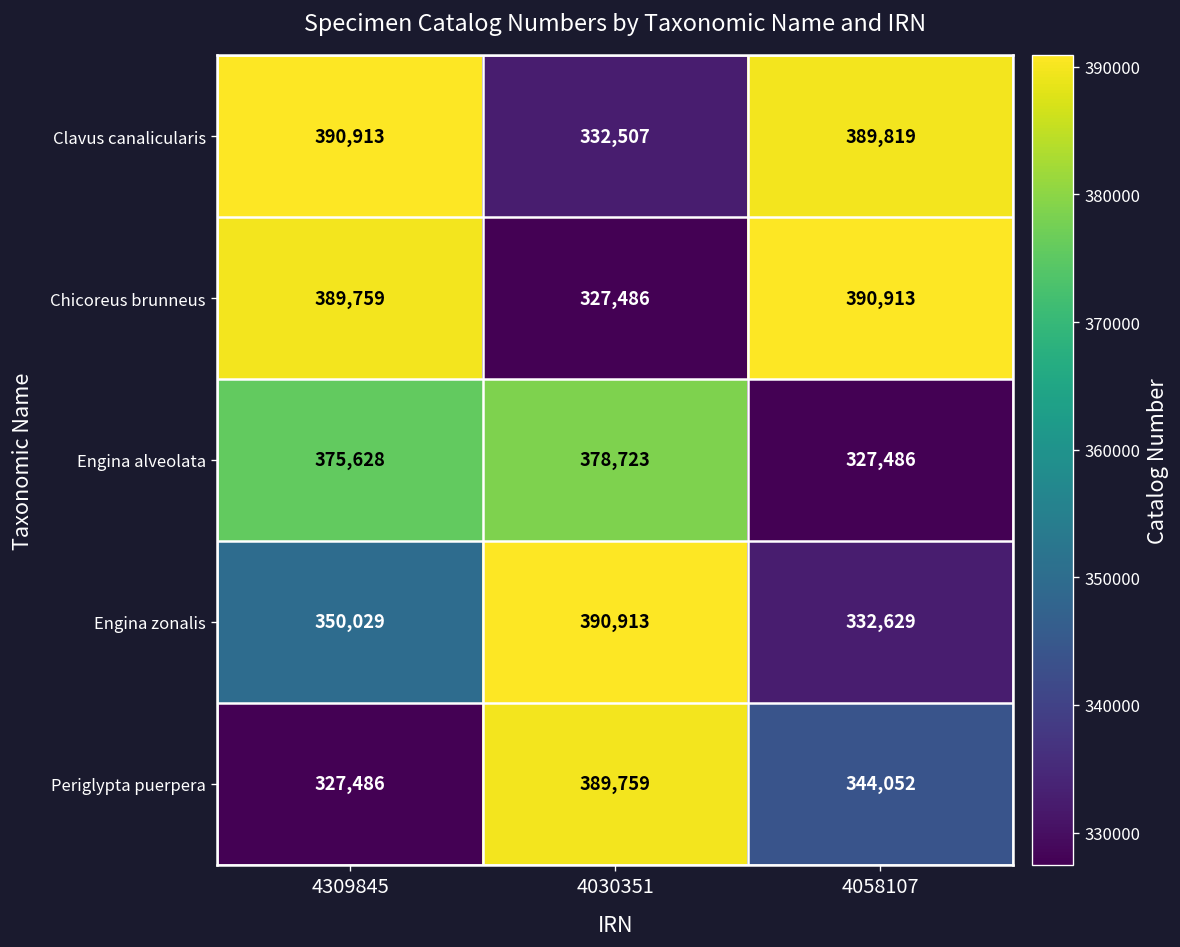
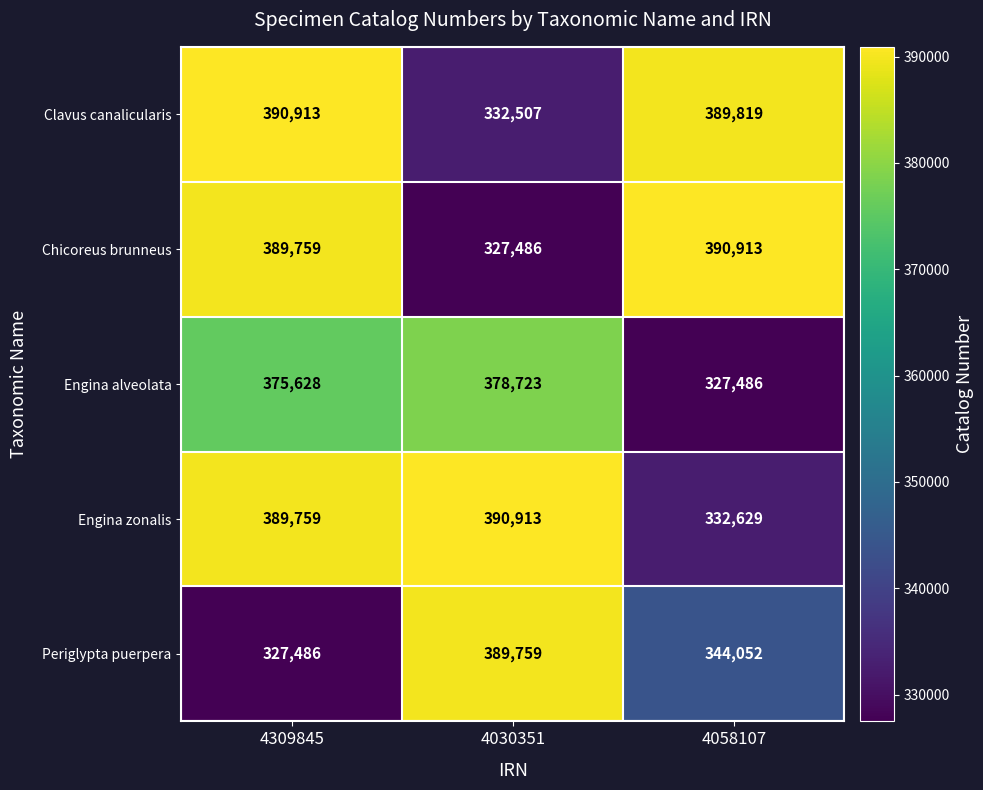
  {
    "Clavus canalicularis": {
      "4309845": "390,913",
      "4030351": "332,507",
      "4058107": "389,819"
    },
    "Chicoreus brunneus": {
      "4309845": "389,759",
      "4030351": "327,486",
      "4058107": "390,913"
    },
    "Engina alveolata": {
      "4309845": "375,628",
      "4030351": "378,723",
      "4058107": "327,486"
    },
    "Engina zonalis": {
-     "4309845": "350,029",
+     "4309845": "389,759",
      "4030351": "390,913",
      "4058107": "332,629"
    },
    "Periglypta puerpera": {
      "4309845": "327,486",
      "4030351": "389,759",
      "4058107": "344,052"
    }
  }
